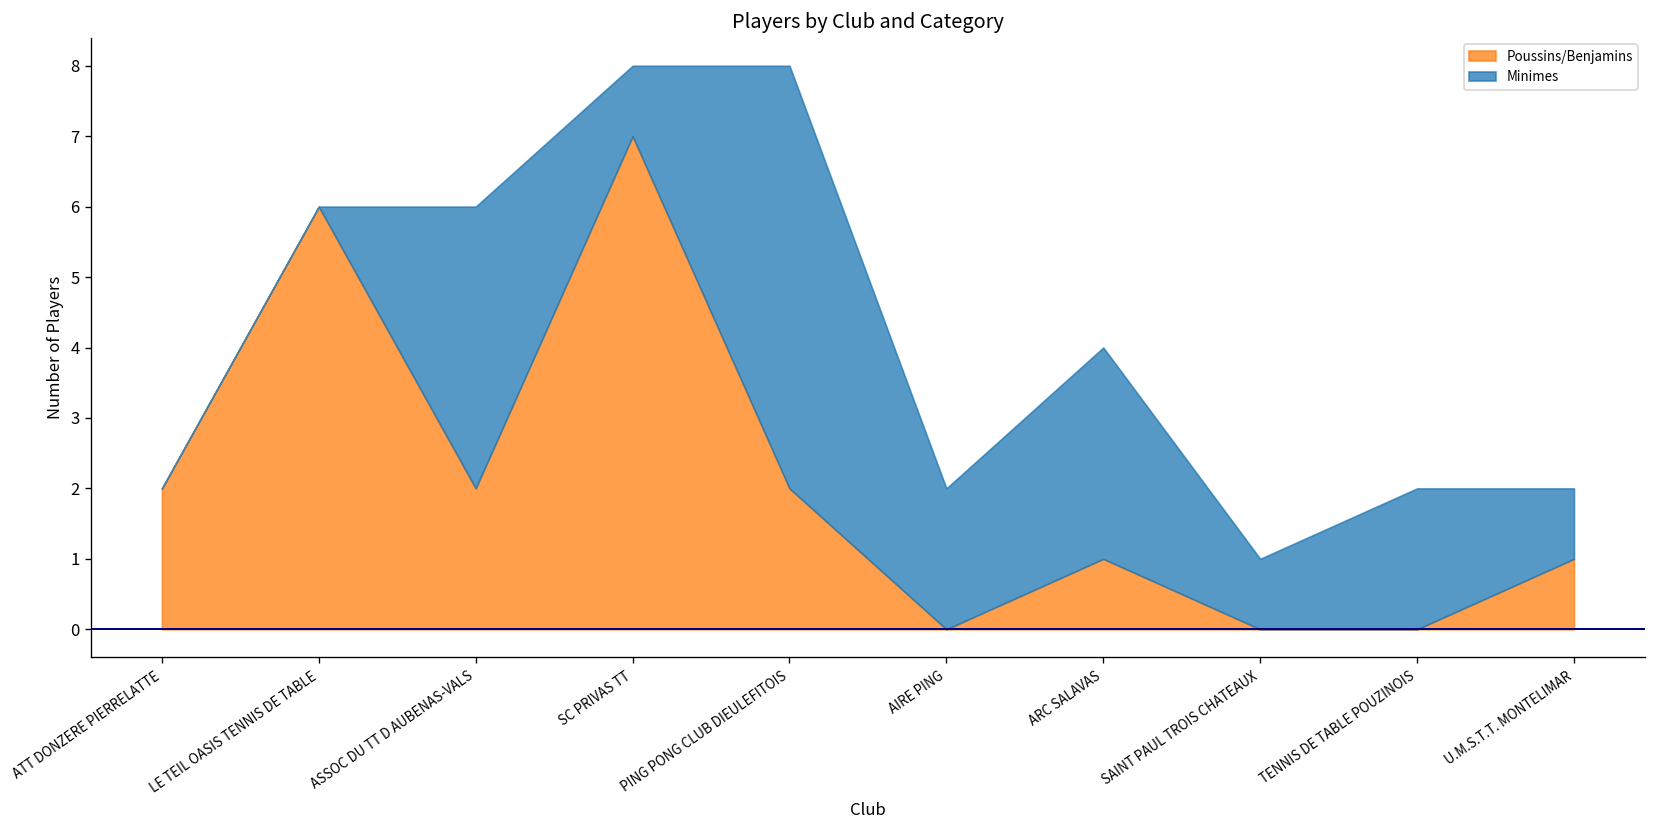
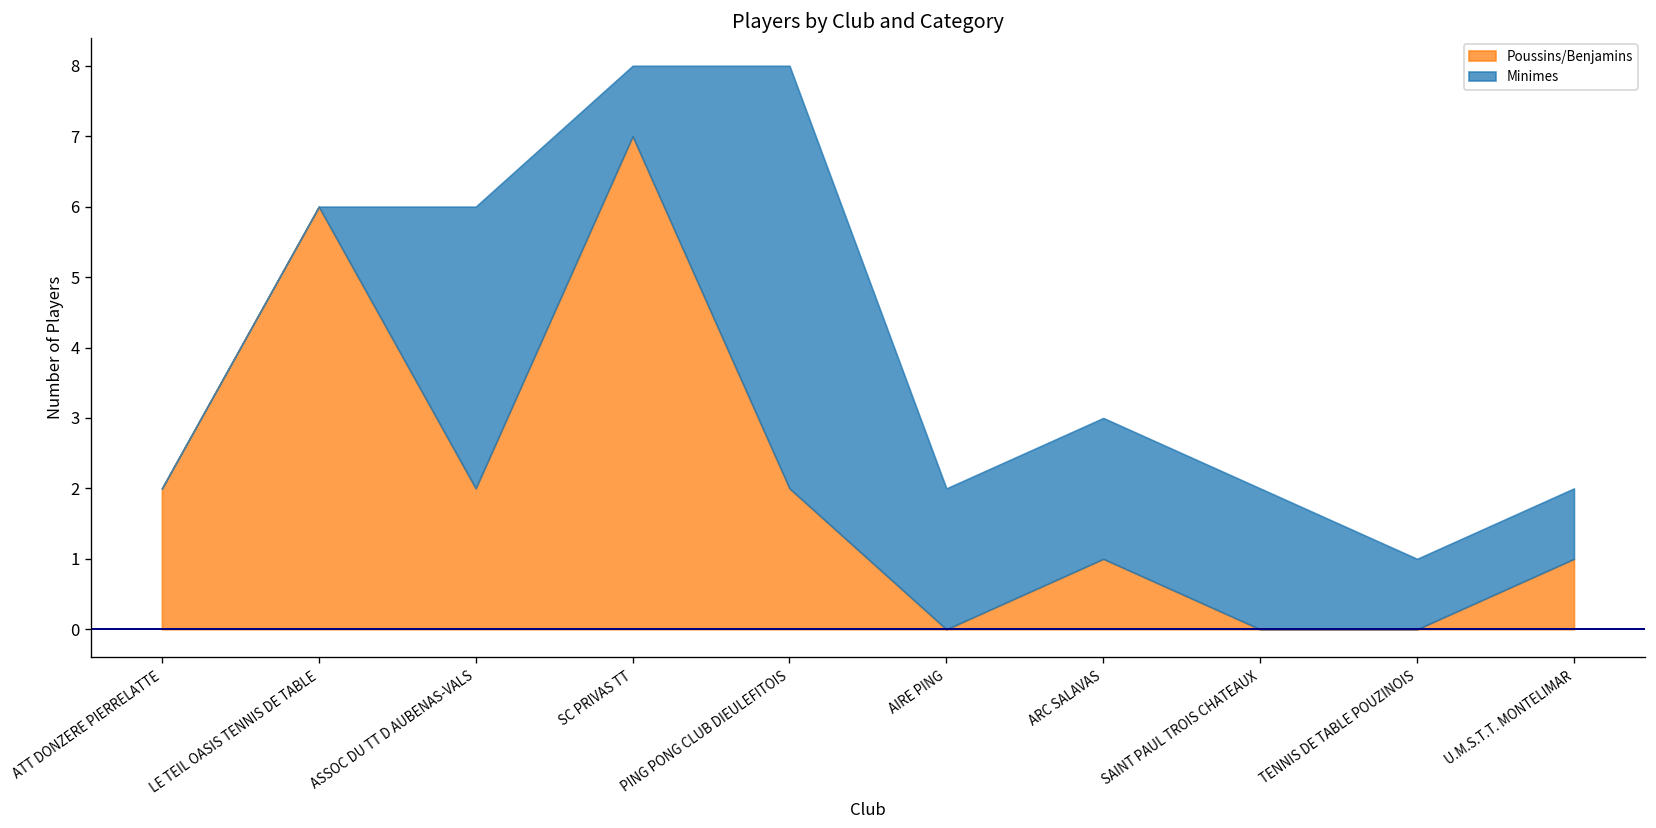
  {
    "Minimes": {
      "ASSOC DU TT D AUBENAS-VALS": 4,
      "SC PRIVAS TT": 1,
      "PING PONG CLUB DIEULEFITOIS": 6,
      "AIRE PING": 2,
-     "ARC SALAVAS": 3,
-     "SAINT PAUL TROIS CHATEAUX": 1,
-     "TENNIS DE TABLE POUZINOIS": 2,
+     "ARC SALAVAS": 2,
+     "SAINT PAUL TROIS CHATEAUX": 2,
+     "TENNIS DE TABLE POUZINOIS": 1,
      "U.M.S.T.T. MONTELIMAR": 1
    }
  }
